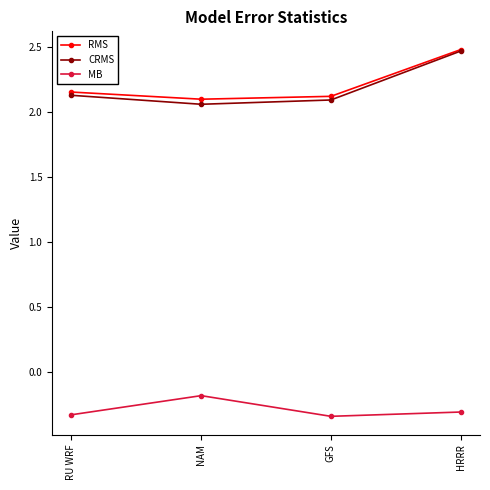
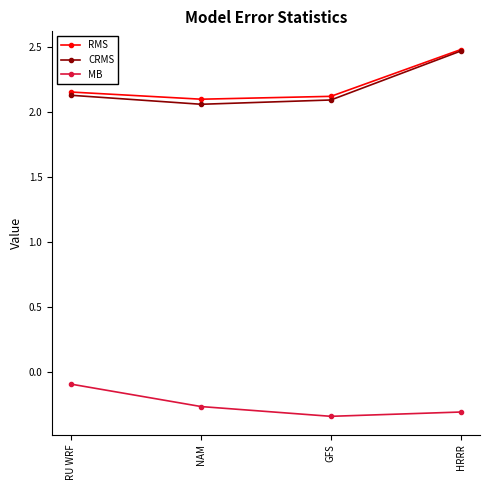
  {
    "RMS": {
      "RU WRF": 2.15,
      "NAM": 2.10,
      "GFS": 2.12
    },
    "CRMS": {
      "RU WRF": 2.13,
      "NAM": 2.06,
      "GFS": 2.09
    },
    "MB": {
-     "RU WRF": -0.33,
-     "NAM": -0.18,
+     "RU WRF": -0.09,
+     "NAM": -0.27,
      "GFS": -0.34,
      "HRRR": -0.31
    }
  }
